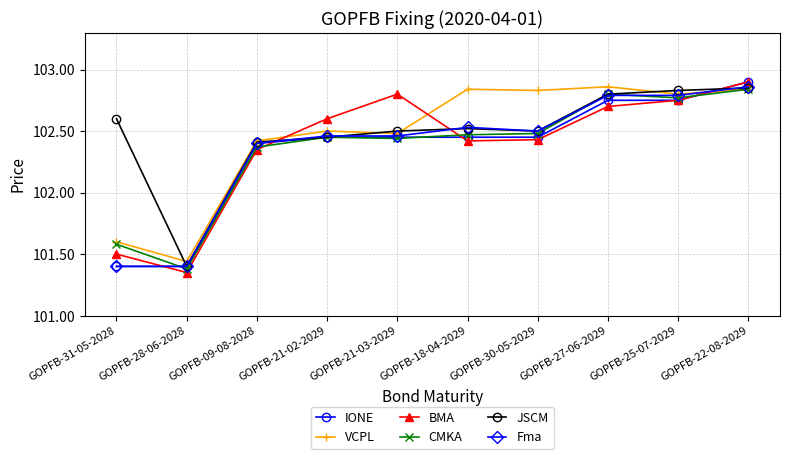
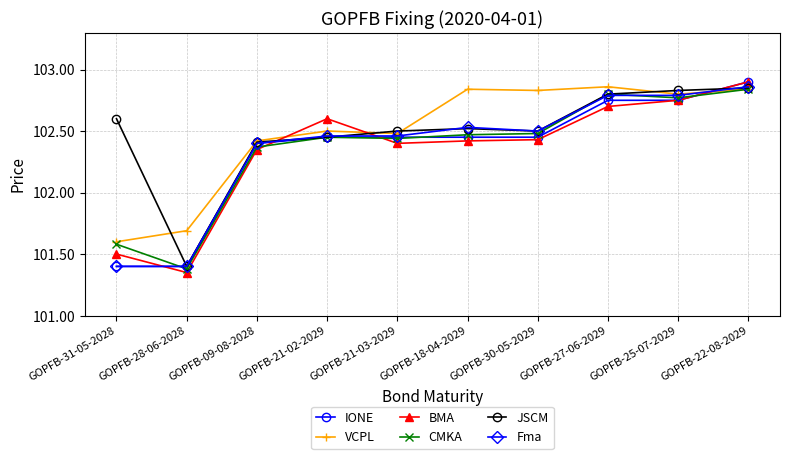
  {
    "VCPL": {
-     "GOPFB-28-06-2028": 101.44,
+     "GOPFB-28-06-2028": 101.69,
      "GOPFB-21-02-2029": 102.50,
      "GOPFB-18-04-2029": 102.84,
      "GOPFB-30-05-2029": 102.83,
      "GOPFB-27-06-2029": 102.86
    },
    "BMA": {
      "GOPFB-31-05-2028": 101.5,
      "GOPFB-28-06-2028": 101.35,
      "GOPFB-21-02-2029": 102.6,
-     "GOPFB-21-03-2029": 102.8,
+     "GOPFB-21-03-2029": 102.4,
      "GOPFB-18-04-2029": 102.4,
      "GOPFB-27-06-2029": 102.7
    },
    "JSCM": {
      "GOPFB-31-05-2028": 102.60,
      "GOPFB-25-07-2029": 102.83
    }
  }
